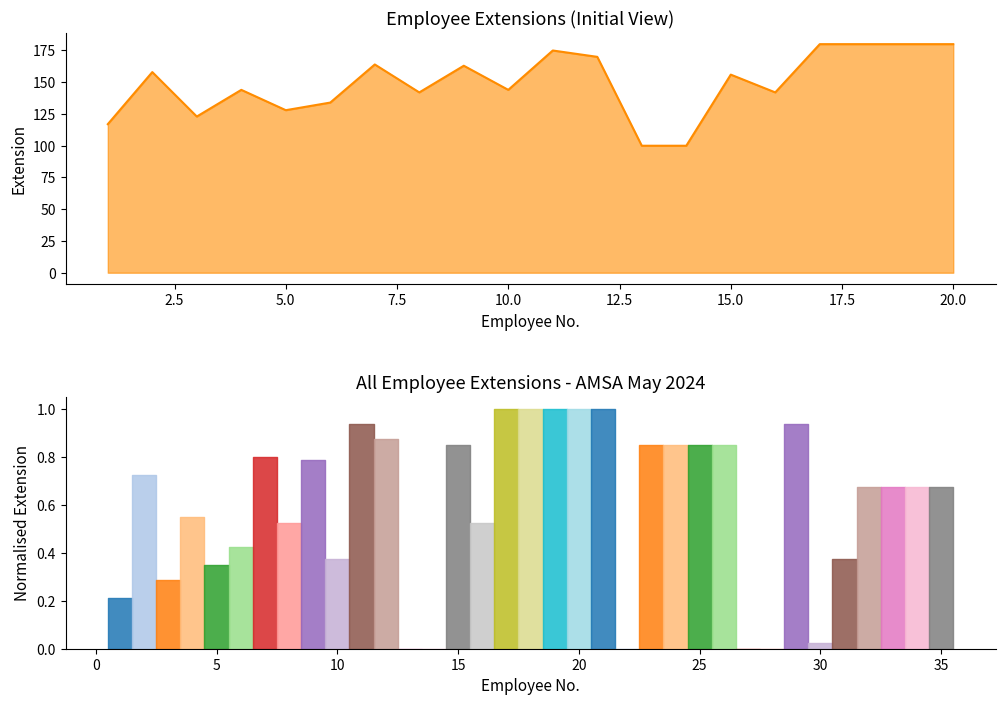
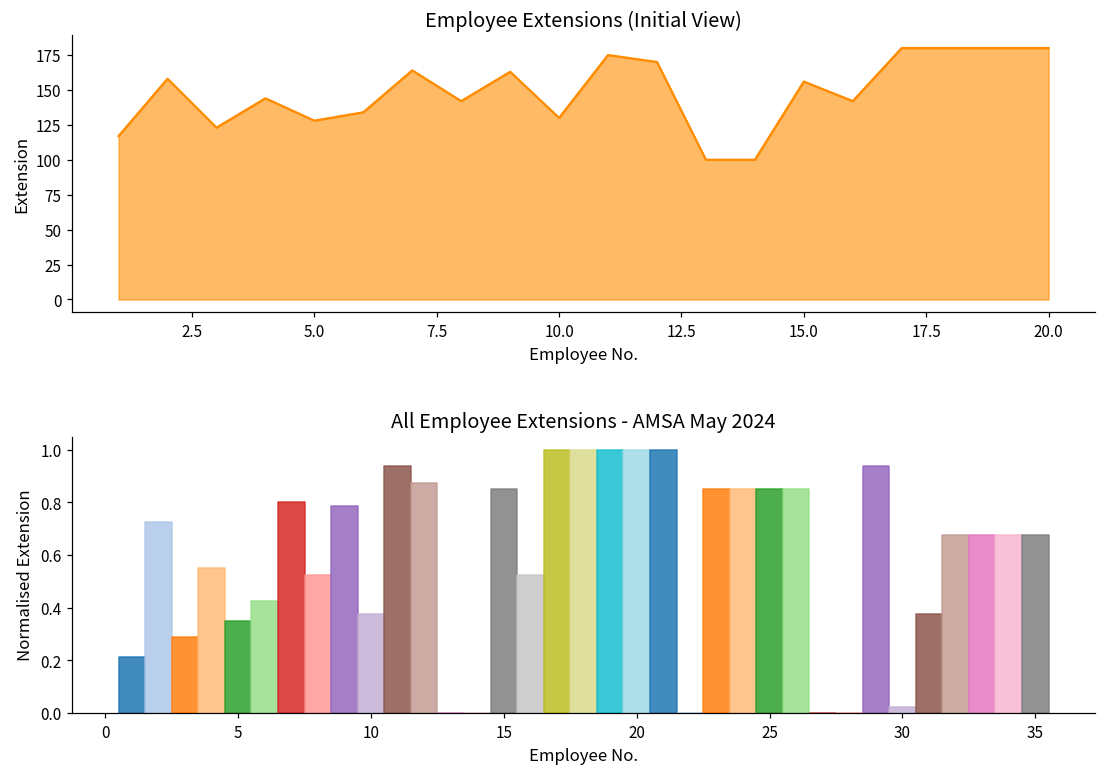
  {
    "Employee Extensions (Initial View)": {
      "5.0": 128,
-     "10.0": 144,
+     "10.0": 130,
      "15.0": 156,
      "20.0": 180
    }
  }
